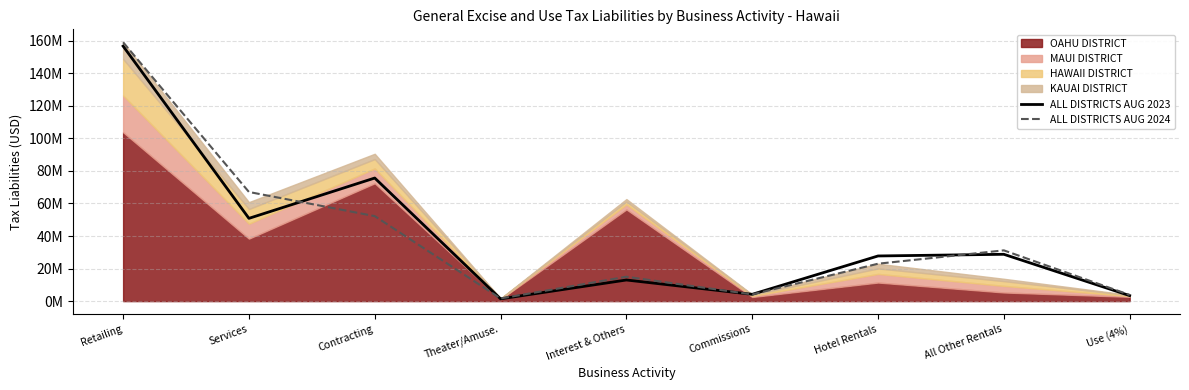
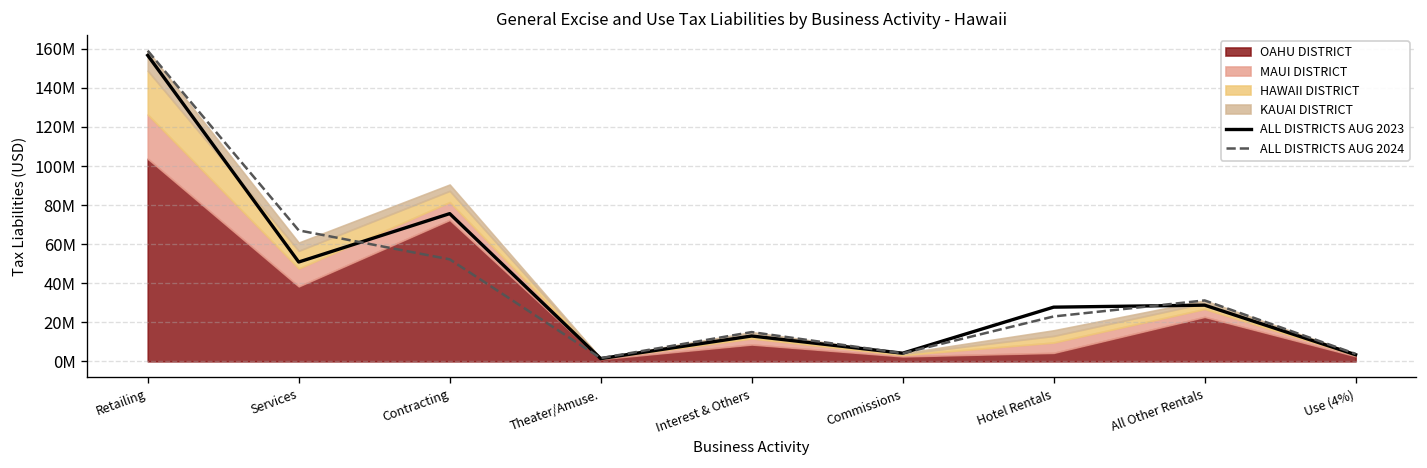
  {
    "ALL DISTRICTS AUG 2023": {
      "Retailing": 157000000,
      "Services": 51000000,
      "Contracting": 76000000,
      "Hotel Rentals": 28000000
    },
    "OAHU DISTRICT": {
      "Retailing": 104000000,
      "Services": 38000000,
      "Contracting": 72000000,
-     "Interest & Others": 56000000,
-     "Hotel Rentals": 11000000,
-     "All Other Rentals": 5000000
+     "Interest & Others": 9000000,
+     "Hotel Rentals": 4000000,
+     "All Other Rentals": 23000000
    },
    "ALL DISTRICTS AUG 2024": {
      "Services": 67000000,
      "Contracting": 52000000
    }
  }
